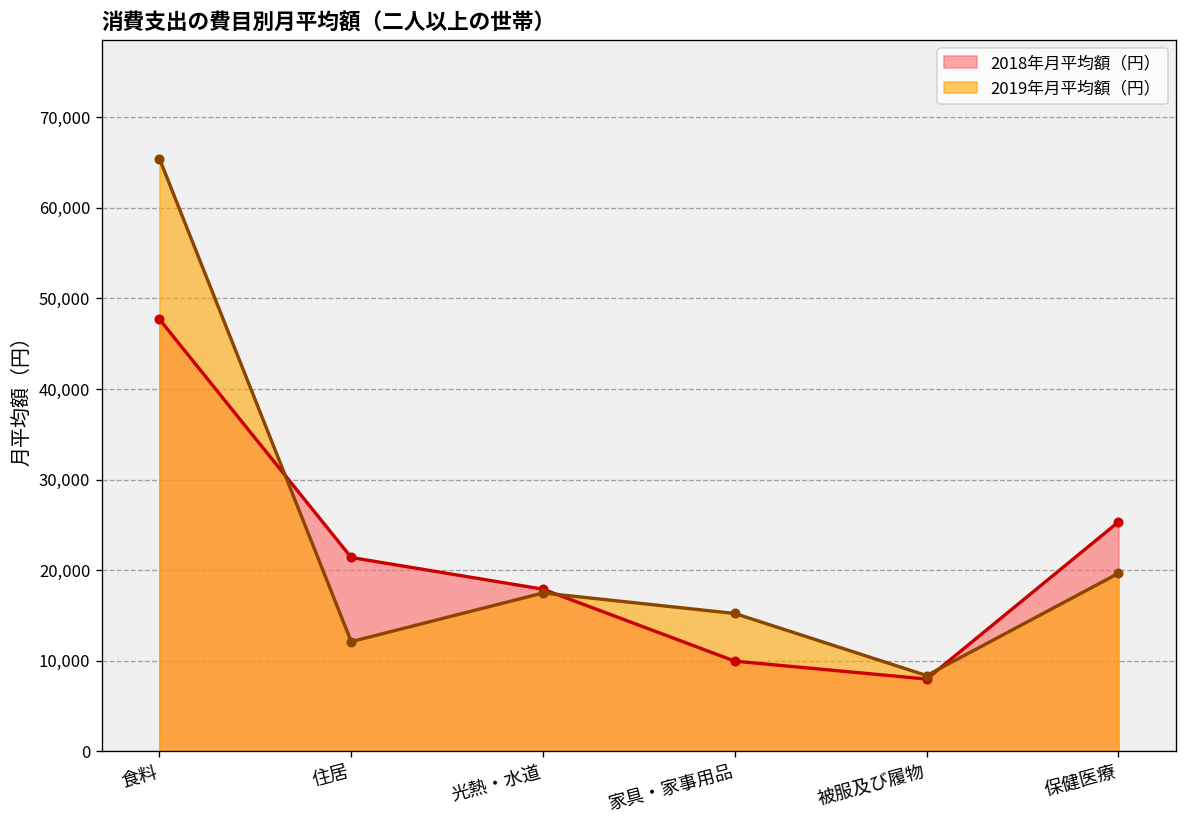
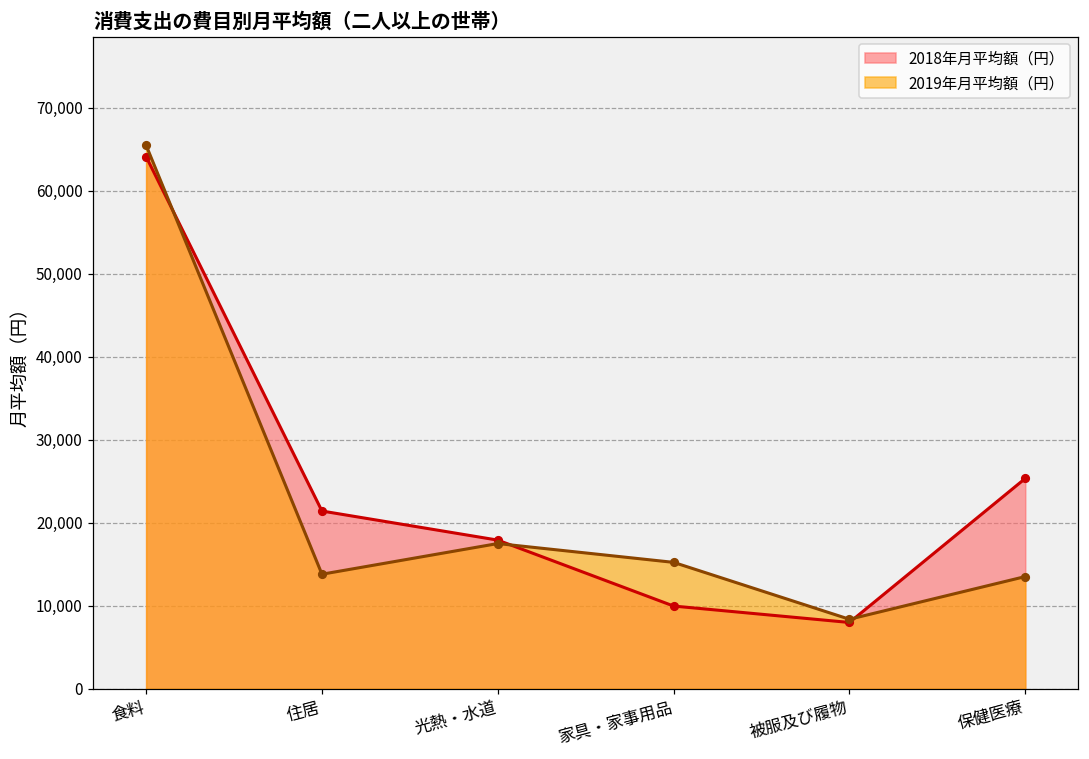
  {
    "2018年月平均額（円）": {
-     "食料": "48,000",
+     "食料": "64,000",
      "住居": "21,000",
      "光熱・水道": "18,000",
      "家具・家事用品": "10,000",
      "被服及び履物": "8,000",
      "保健医療": "25,000"
    },
    "2019年月平均額（円）": {
      "食料": "65,000",
-     "住居": "12,000",
+     "住居": "14,000",
      "光熱・水道": "17,000",
      "家具・家事用品": "15,000",
      "被服及び履物": "8,000",
-     "保健医療": "20,000"
+     "保健医療": "14,000"
    }
  }
